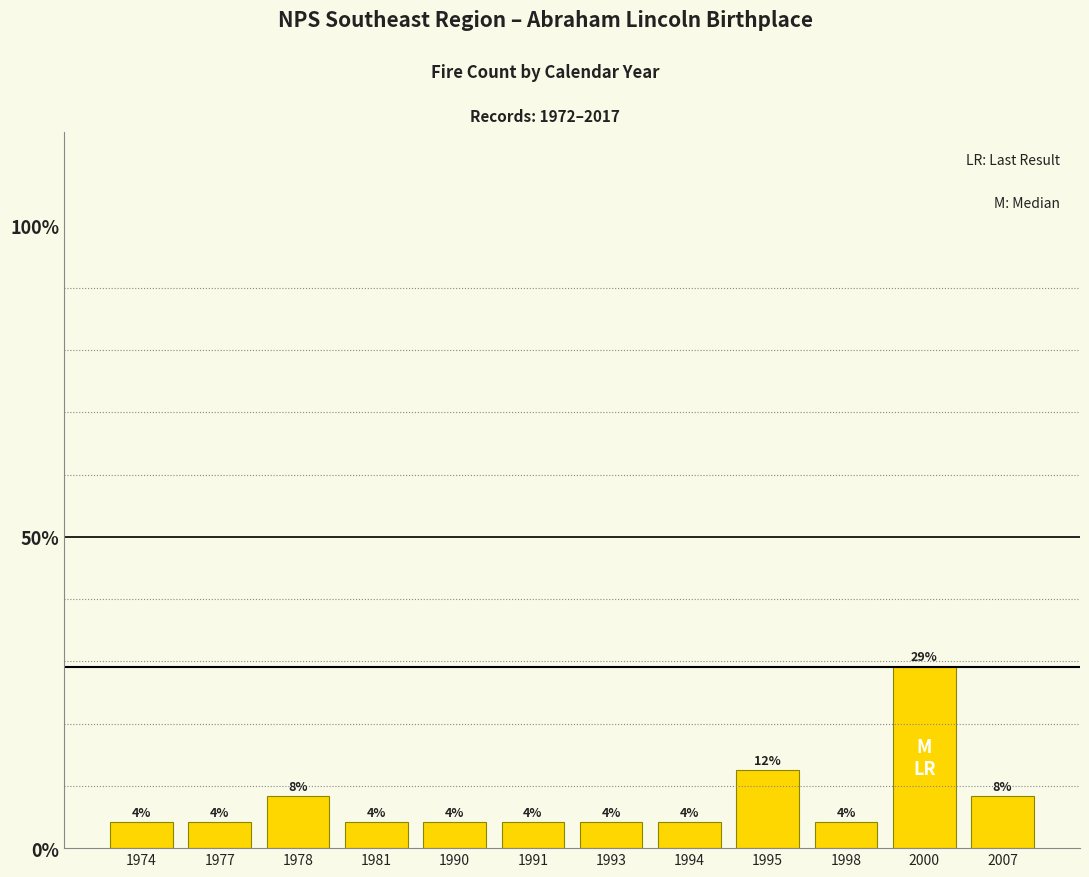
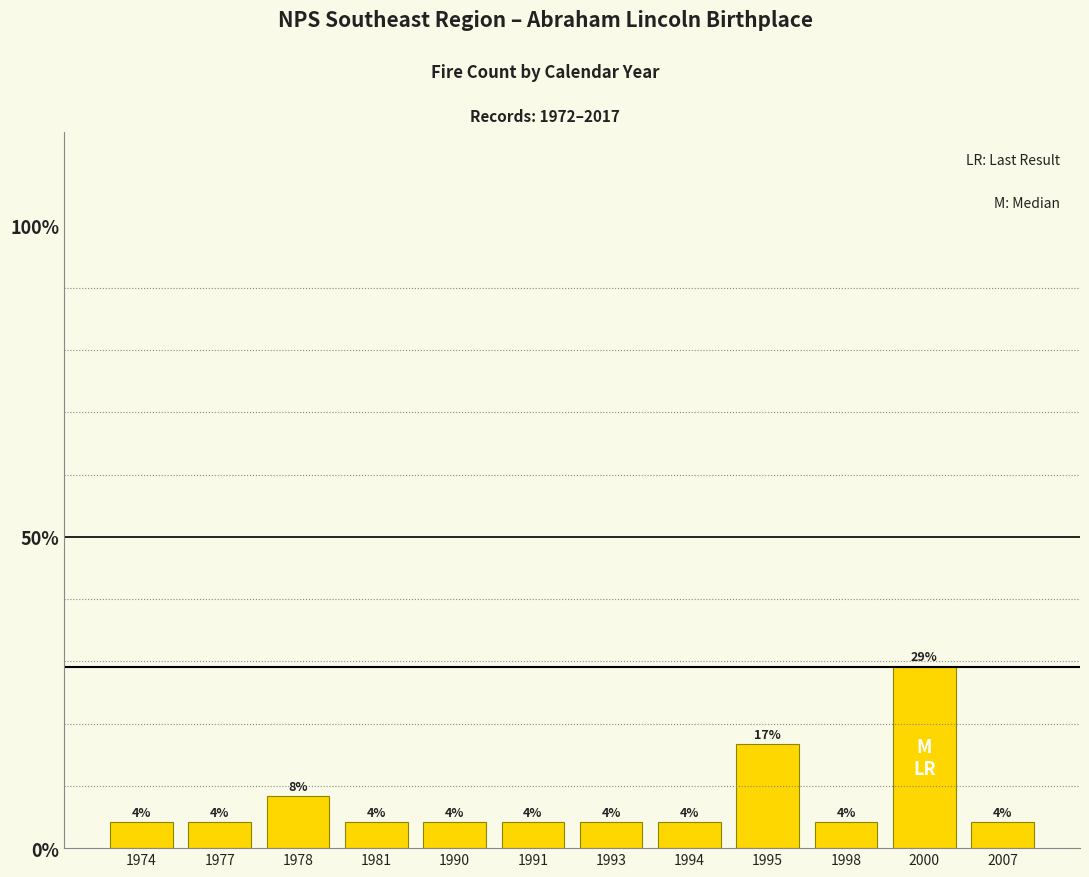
  {
    "1974": "4%",
    "1977": "4%",
    "1978": "8%",
    "1981": "4%",
    "1990": "4%",
    "1991": "4%",
    "1993": "4%",
    "1994": "4%",
-   "1995": "12%",
+   "1995": "17%",
    "1998": "4%",
    "2000": "29%",
-   "2007": "8%"
+   "2007": "4%"
  }
